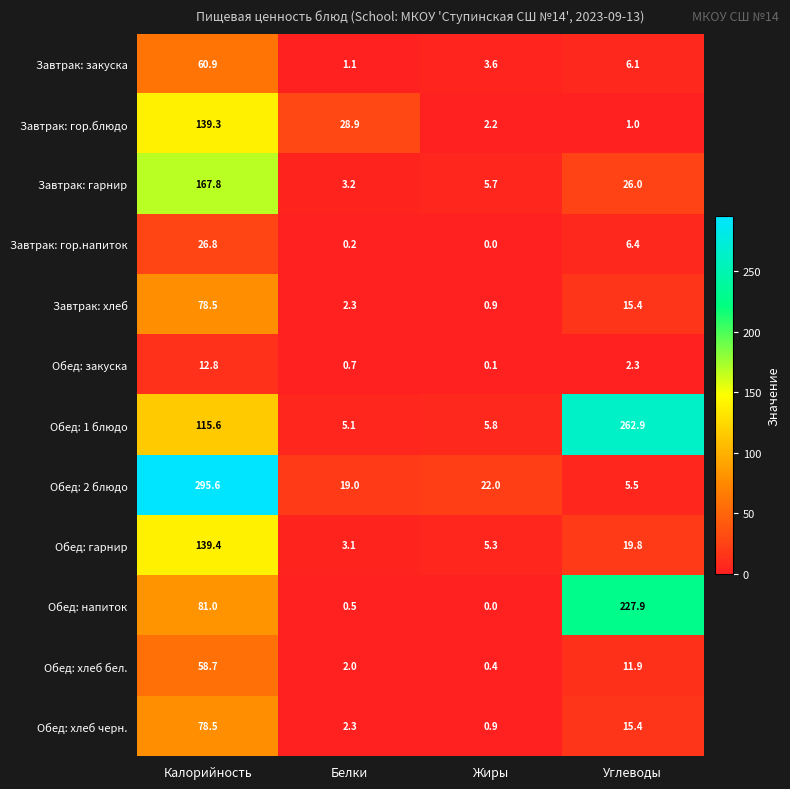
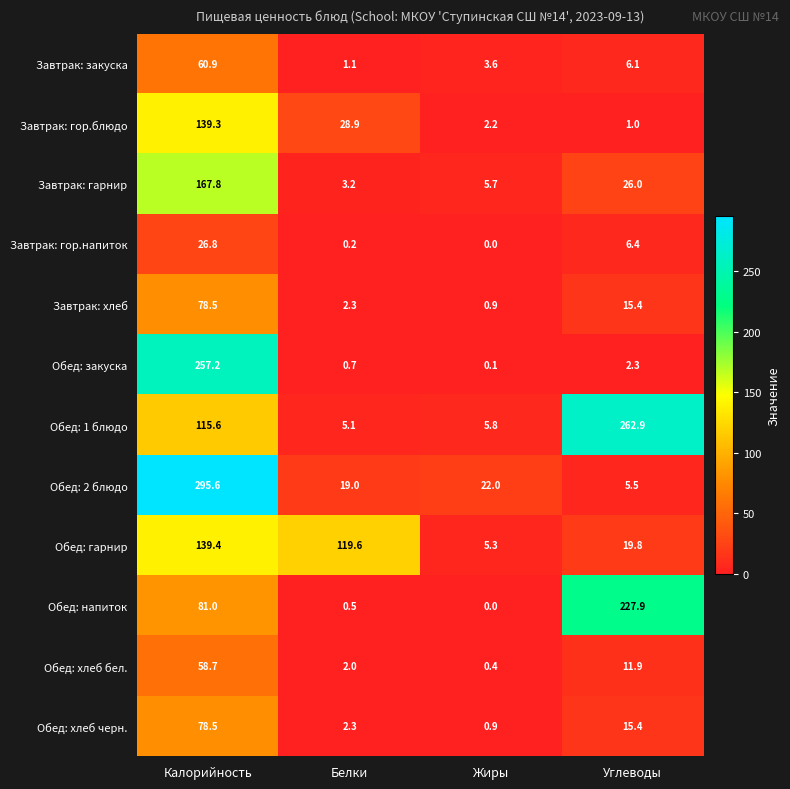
  {
    "Завтрак: закуска": {
      "Калорийность": 60.9,
      "Белки": 1.1,
      "Жиры": 3.6,
      "Углеводы": 6.1
    },
    "Завтрак: гор.блюдо": {
      "Калорийность": 139.3,
      "Белки": 28.9,
      "Жиры": 2.2,
      "Углеводы": 1.0
    },
    "Завтрак: гарнир": {
      "Калорийность": 167.8,
      "Белки": 3.2,
      "Жиры": 5.7,
      "Углеводы": 26.0
    },
    "Завтрак: гор.напиток": {
      "Калорийность": 26.8,
      "Белки": 0.2,
      "Жиры": 0.0,
      "Углеводы": 6.4
    },
    "Завтрак: хлеб": {
      "Калорийность": 78.5,
      "Белки": 2.3,
      "Жиры": 0.9,
      "Углеводы": 15.4
    },
    "Обед: закуска": {
-     "Калорийность": 12.8,
+     "Калорийность": 257.2,
      "Белки": 0.7,
      "Жиры": 0.1,
      "Углеводы": 2.3
    },
    "Обед: 1 блюдо": {
      "Калорийность": 115.6,
      "Белки": 5.1,
      "Жиры": 5.8,
      "Углеводы": 262.9
    },
    "Обед: 2 блюдо": {
      "Калорийность": 295.6,
      "Белки": 19.0,
      "Жиры": 22.0,
      "Углеводы": 5.5
    },
    "Обед: гарнир": {
      "Калорийность": 139.4,
-     "Белки": 3.1,
+     "Белки": 119.6,
      "Жиры": 5.3,
      "Углеводы": 19.8
    },
    "Обед: напиток": {
      "Калорийность": 81.0,
      "Белки": 0.5,
      "Жиры": 0.0,
      "Углеводы": 227.9
    },
    "Обед: хлеб бел.": {
      "Калорийность": 58.7,
      "Белки": 2.0,
      "Жиры": 0.4,
      "Углеводы": 11.9
    },
    "Обед: хлеб черн.": {
      "Калорийность": 78.5,
      "Белки": 2.3,
      "Жиры": 0.9,
      "Углеводы": 15.4
    }
  }
